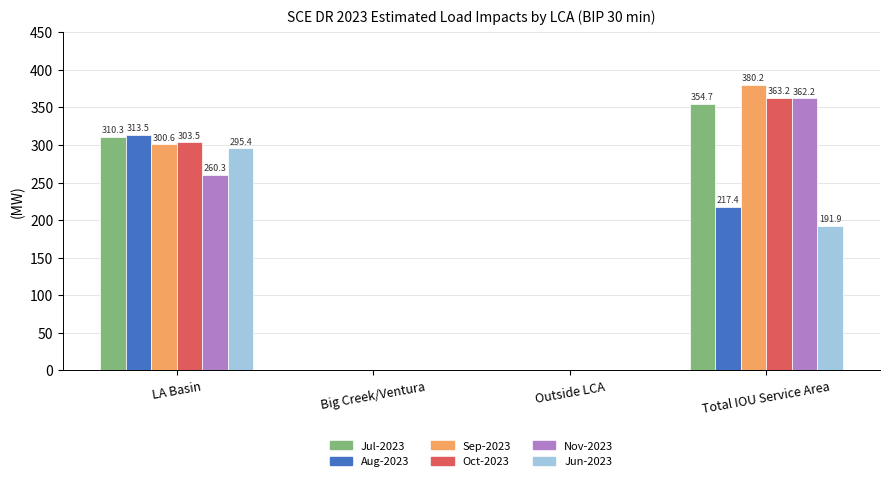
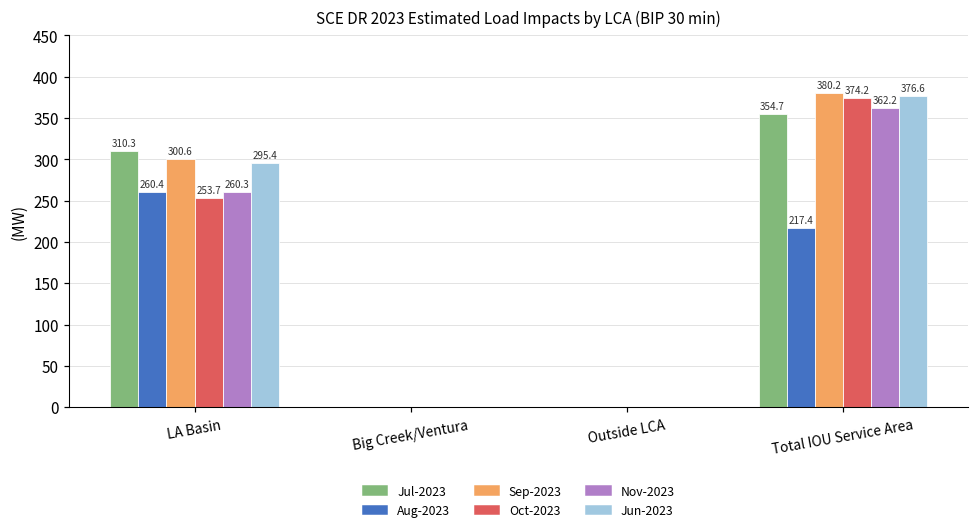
  {
    "Jul-2023": {
      "LA Basin": 310.3,
      "Total IOU Service Area": 354.7
    },
    "Aug-2023": {
-     "LA Basin": 313.5,
+     "LA Basin": 260.4,
      "Total IOU Service Area": 217.4
    },
    "Sep-2023": {
      "LA Basin": 300.6,
      "Total IOU Service Area": 380.2
    },
    "Oct-2023": {
-     "LA Basin": 303.5,
-     "Total IOU Service Area": 363.2
+     "LA Basin": 253.7,
+     "Total IOU Service Area": 374.2
    },
    "Nov-2023": {
      "LA Basin": 260.3,
      "Total IOU Service Area": 362.2
    },
    "Jun-2023": {
      "LA Basin": 295.4,
-     "Total IOU Service Area": 191.9
+     "Total IOU Service Area": 376.6
    }
  }
